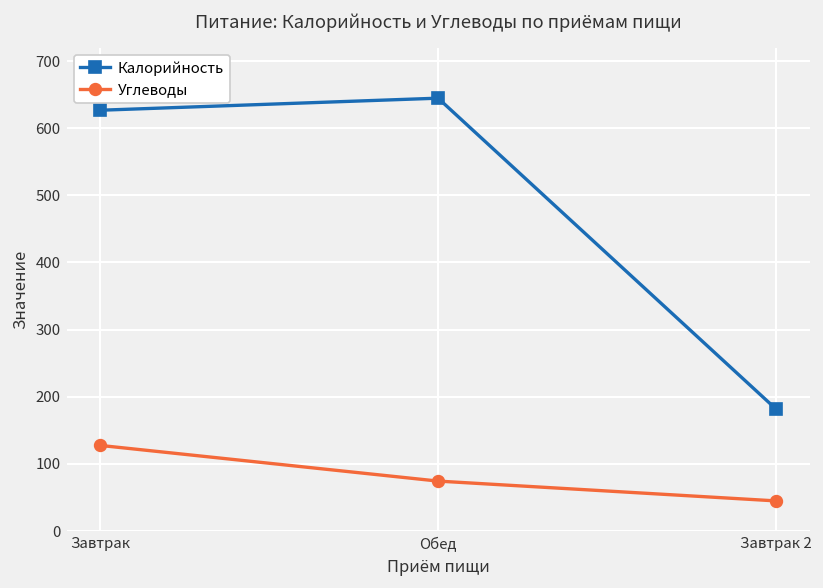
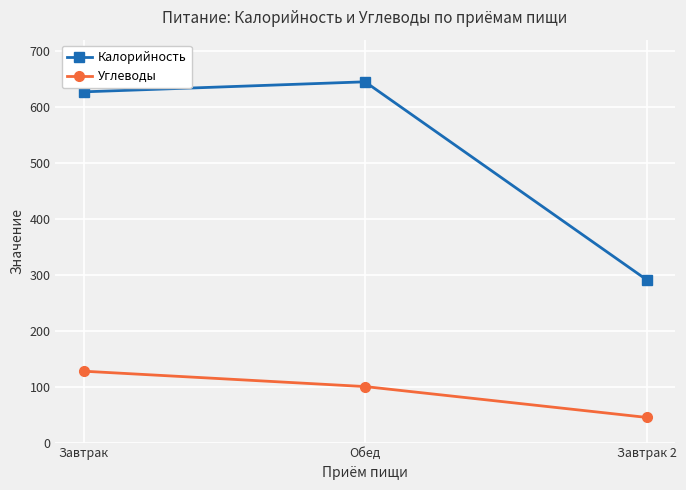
  {
    "Калорийность": {
      "Завтрак": 630,
      "Обед": 640,
-     "Завтрак 2": 180
+     "Завтрак 2": 290
    },
    "Углеводы": {
      "Завтрак": 130,
-     "Обед": 70,
+     "Обед": 100,
      "Завтрак 2": 40
    }
  }
